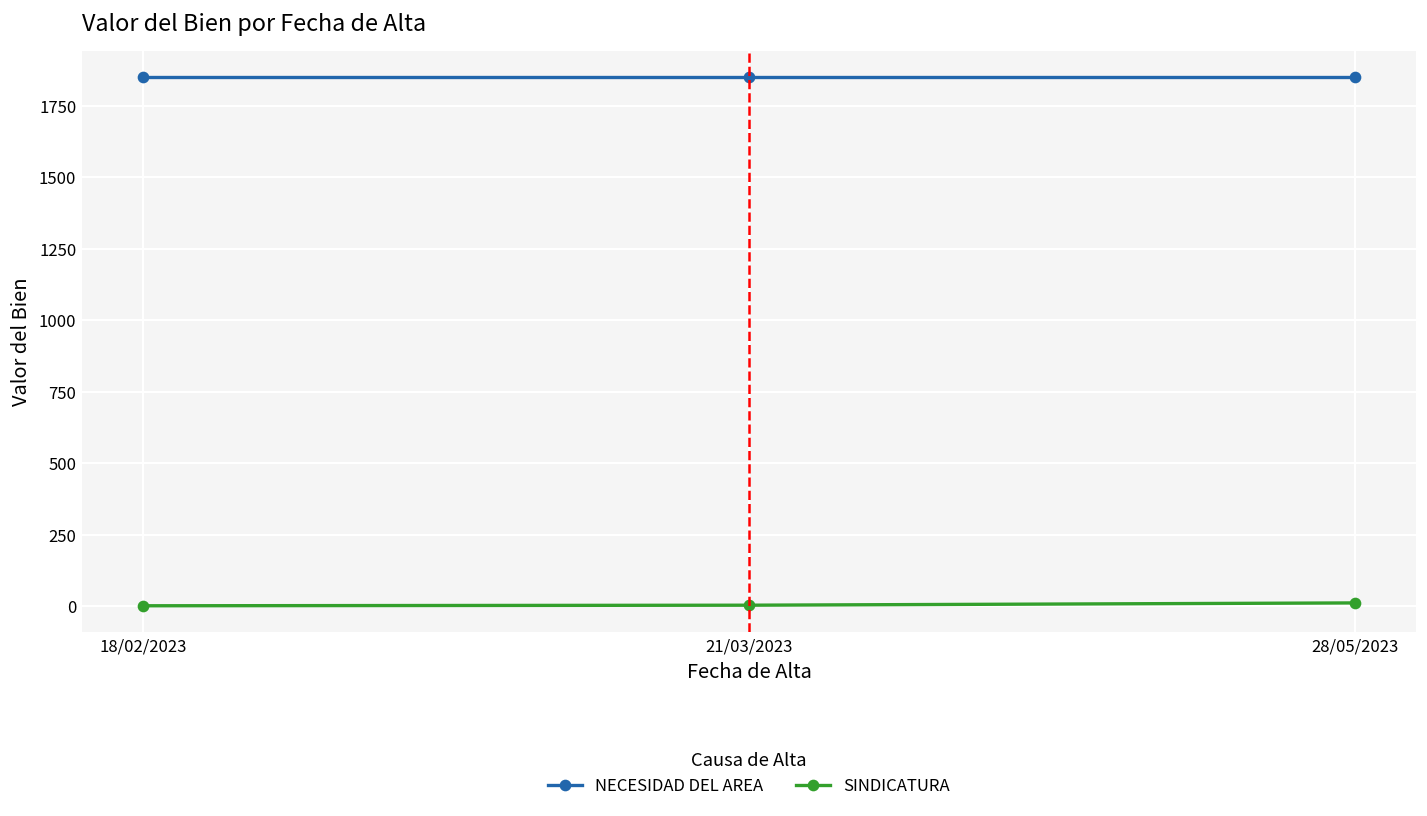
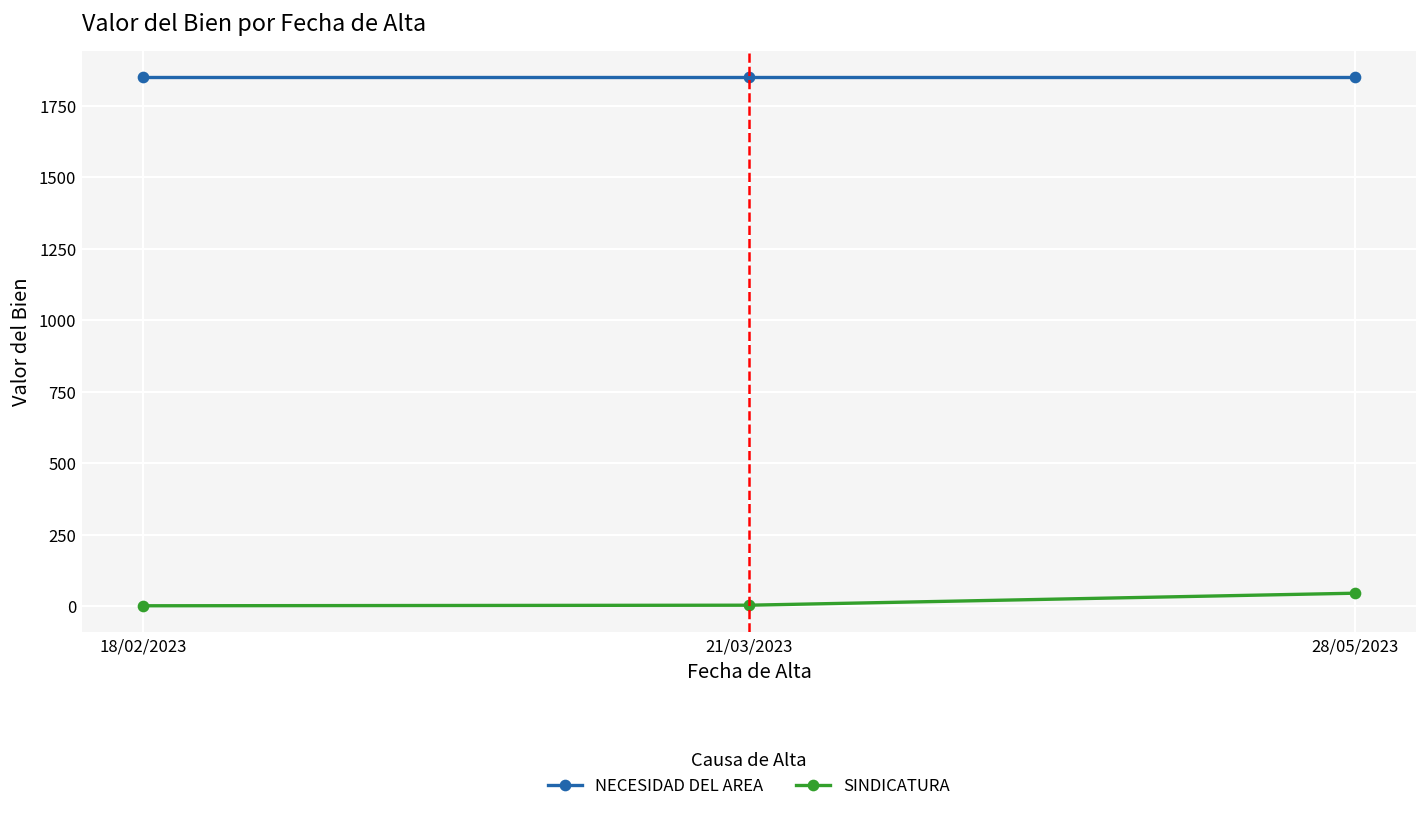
  {
    "NECESIDAD DEL AREA": {
      "18/02/2023": 1850,
      "21/03/2023": 1850,
      "28/05/2023": 1850
    },
    "SINDICATURA": {
      "18/02/2023": 0,
      "21/03/2023": 0,
-     "28/05/2023": 10
+     "28/05/2023": 50
    }
  }
